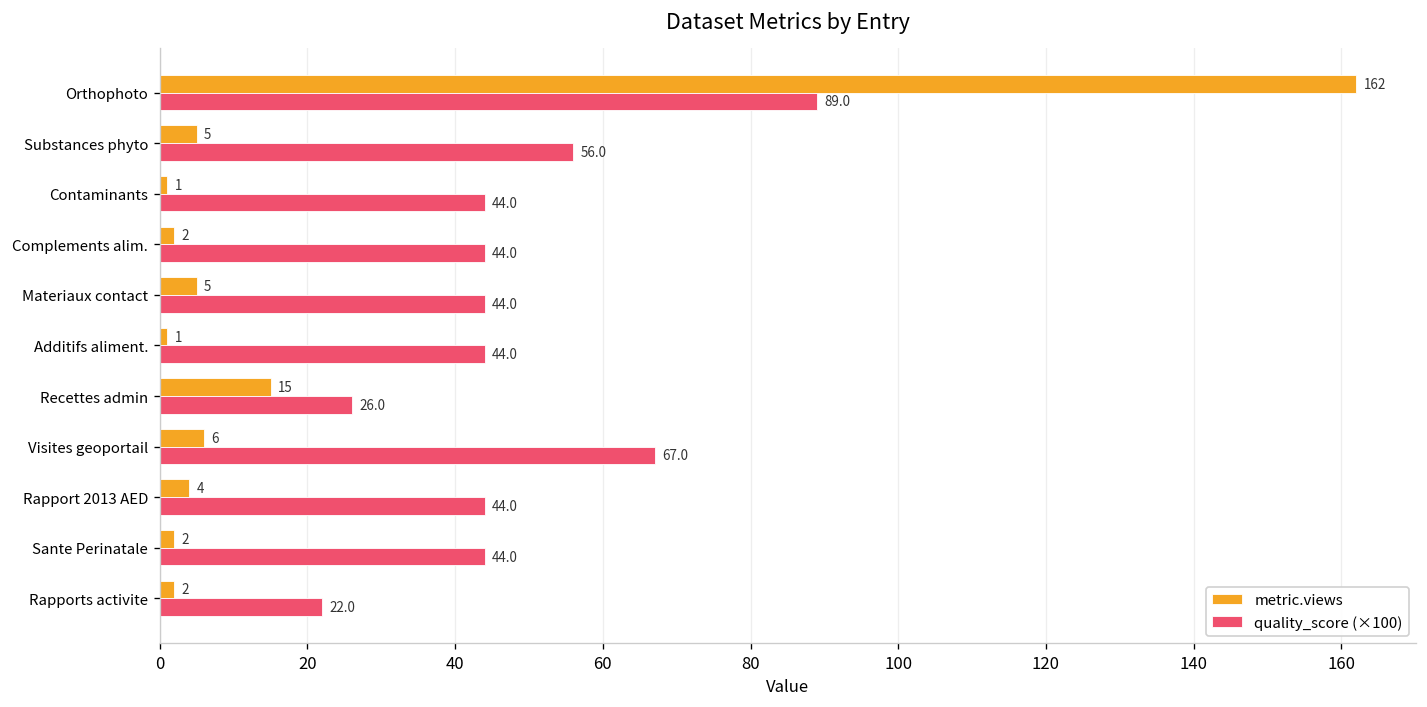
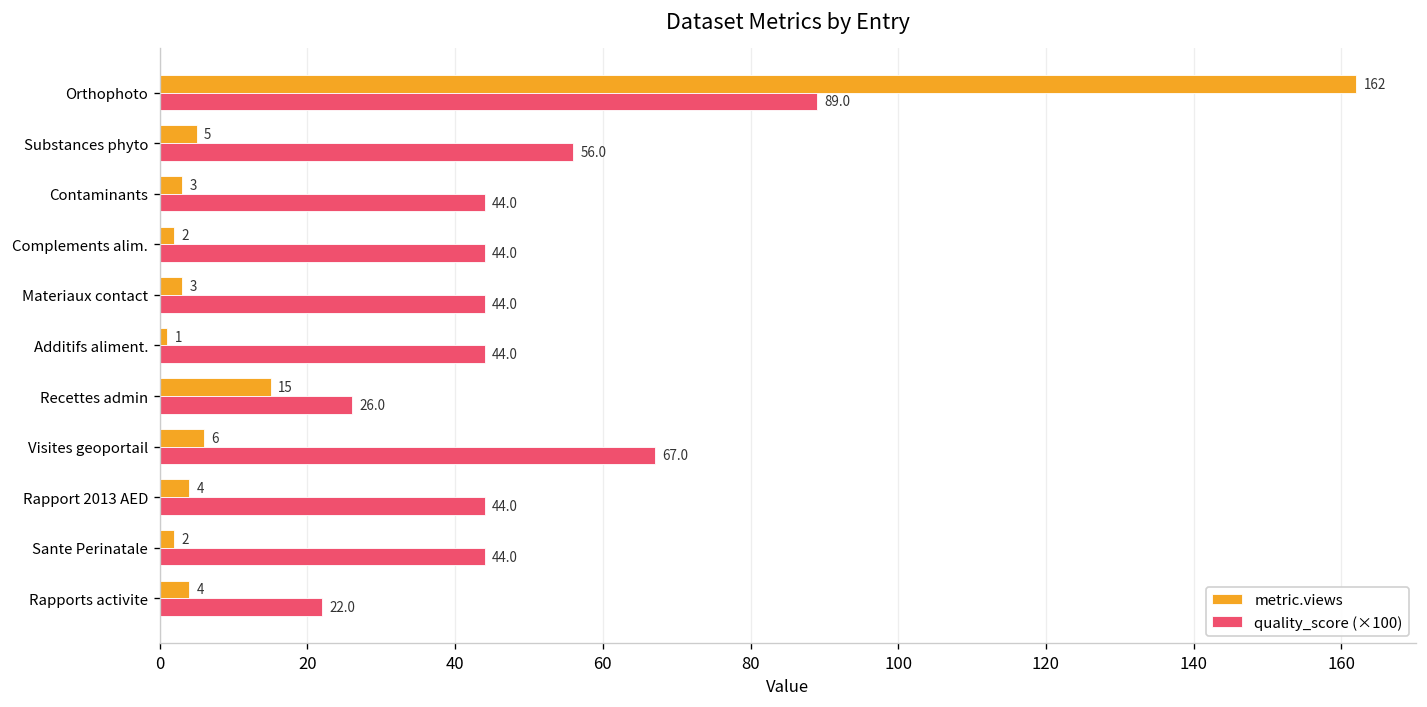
  {
    "metric.views": {
      "Orthophoto": 162,
      "Substances phyto": 5,
-     "Contaminants": 1,
+     "Contaminants": 3,
      "Complements alim.": 2,
-     "Materiaux contact": 5,
+     "Materiaux contact": 3,
      "Additifs aliment.": 1,
      "Recettes admin": 15,
      "Visites geoportail": 6,
      "Rapport 2013 AED": 4,
      "Sante Perinatale": 2,
-     "Rapports activite": 2
+     "Rapports activite": 4
    },
    "quality_score (×100)": {
      "Orthophoto": 89.0,
      "Substances phyto": 56.0,
      "Contaminants": 44.0,
      "Complements alim.": 44.0,
      "Materiaux contact": 44.0,
      "Additifs aliment.": 44.0,
      "Recettes admin": 26.0,
      "Visites geoportail": 67.0,
      "Rapport 2013 AED": 44.0,
      "Sante Perinatale": 44.0,
      "Rapports activite": 22.0
    }
  }
